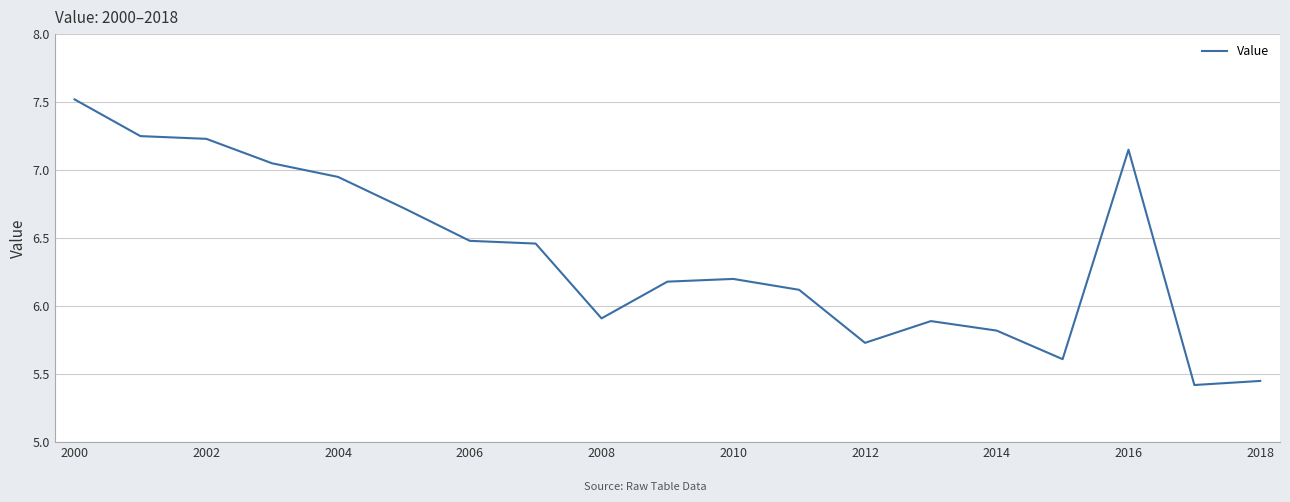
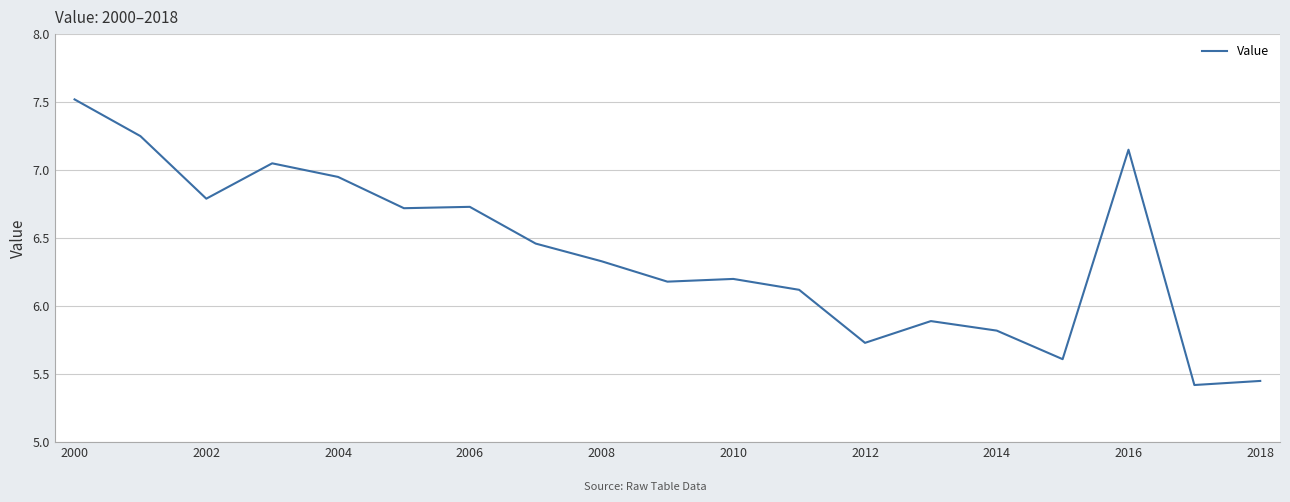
  {
    "2000": 7.52,
-   "2002": 7.23,
+   "2002": 6.79,
    "2004": 6.95,
-   "2006": 6.48,
-   "2008": 5.91,
+   "2006": 6.73,
+   "2008": 6.33,
    "2010": 6.20,
    "2012": 5.73,
    "2014": 5.82,
    "2016": 7.15,
    "2018": 5.45
  }
